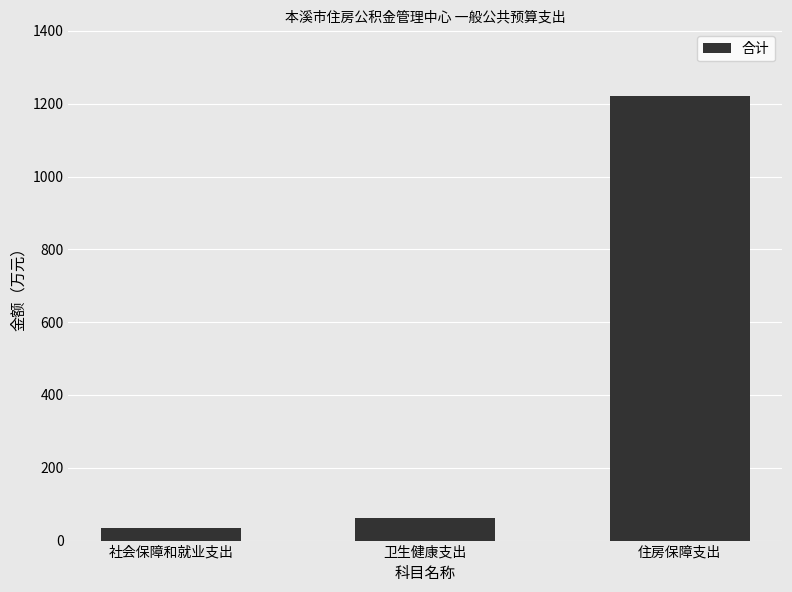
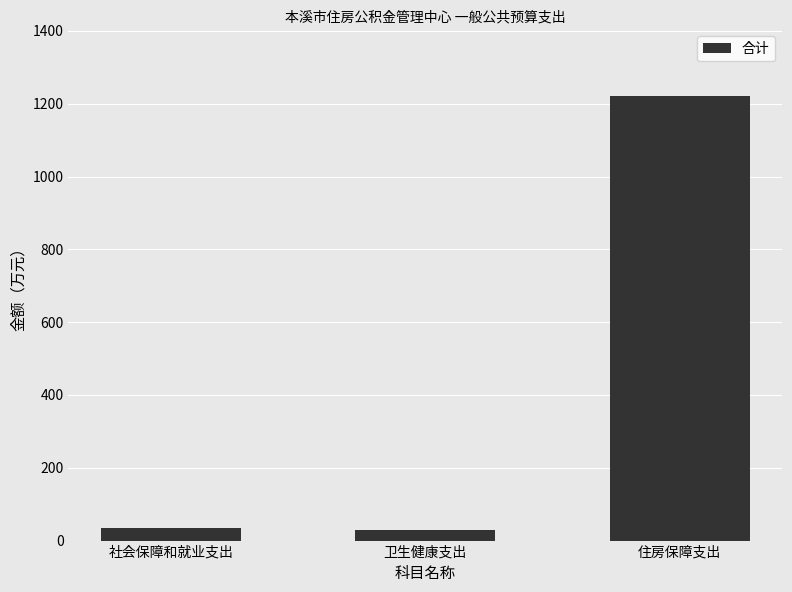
  {
    "社会保障和就业支出": 40,
-   "卫生健康支出": 60,
+   "卫生健康支出": 30,
    "住房保障支出": 1220
  }
